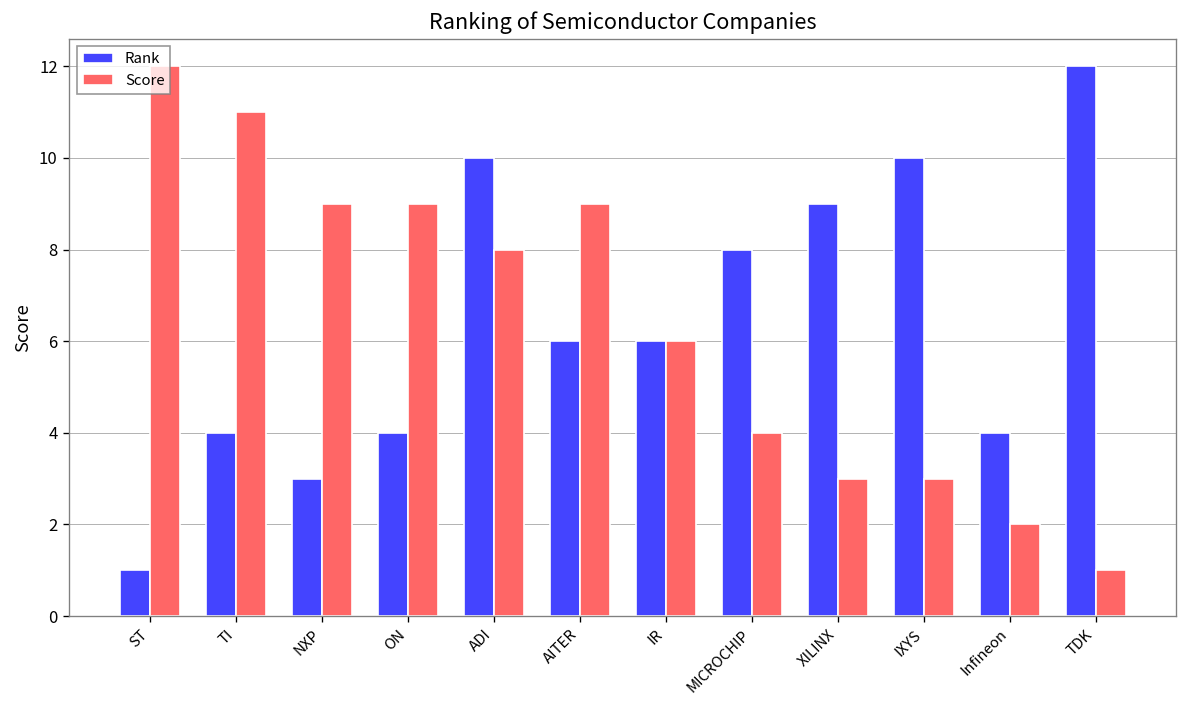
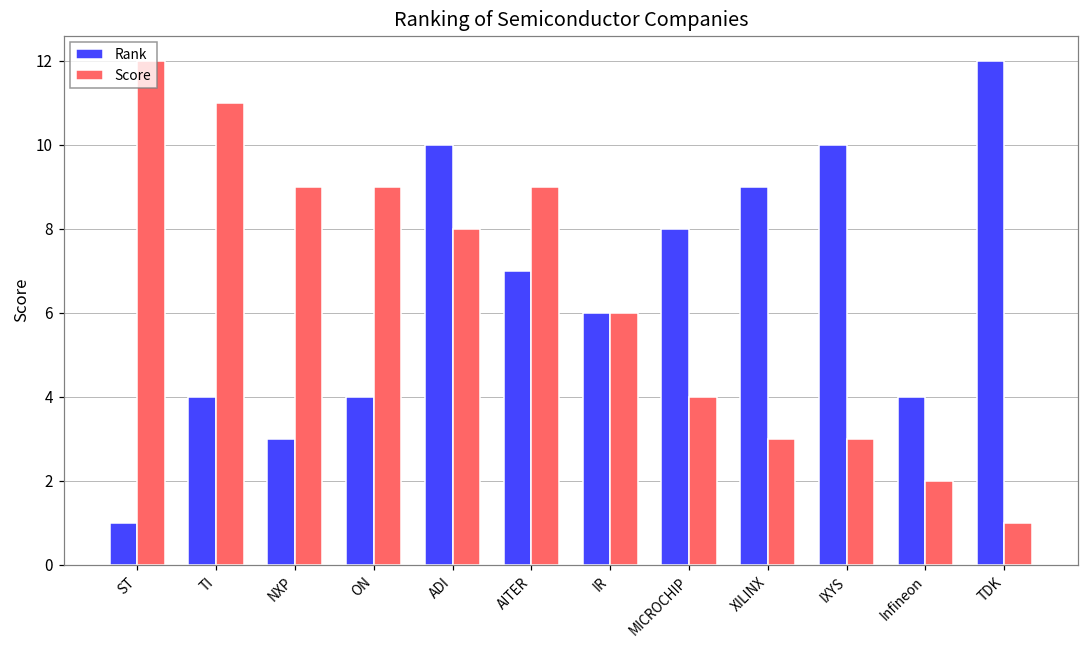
  {
    "Rank": {
      "ST": 1,
      "TI": 4,
      "NXP": 3,
      "ON": 4,
      "ADI": 10,
-     "AITER": 6,
+     "AITER": 7,
      "IR": 6,
      "MICROCHIP": 8,
      "XILINX": 9,
      "IXYS": 10,
      "Infineon": 4,
      "TDK": 12
    },
    "Score": {
      "TI": 11,
      "NXP": 9,
      "ON": 9,
      "ADI": 8,
      "AITER": 9,
      "IR": 6,
      "MICROCHIP": 4,
      "XILINX": 3,
      "IXYS": 3,
      "Infineon": 2,
      "TDK": 1
    }
  }
